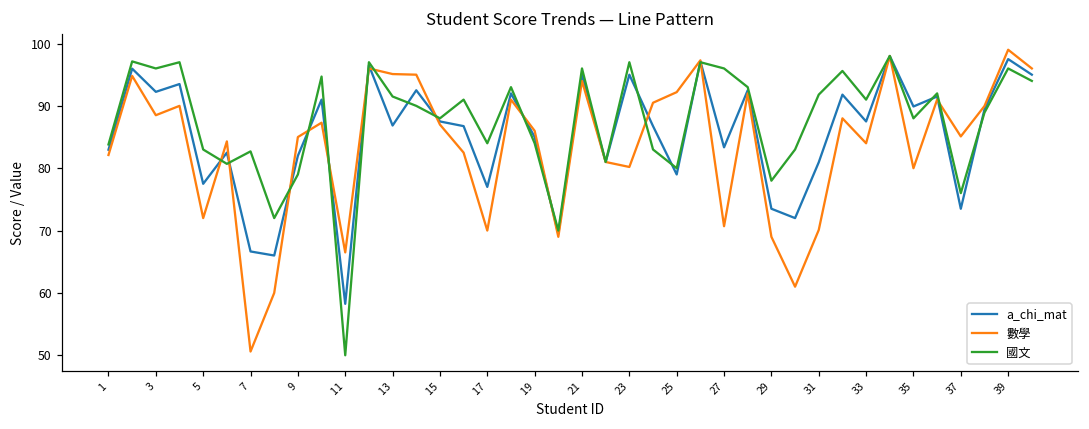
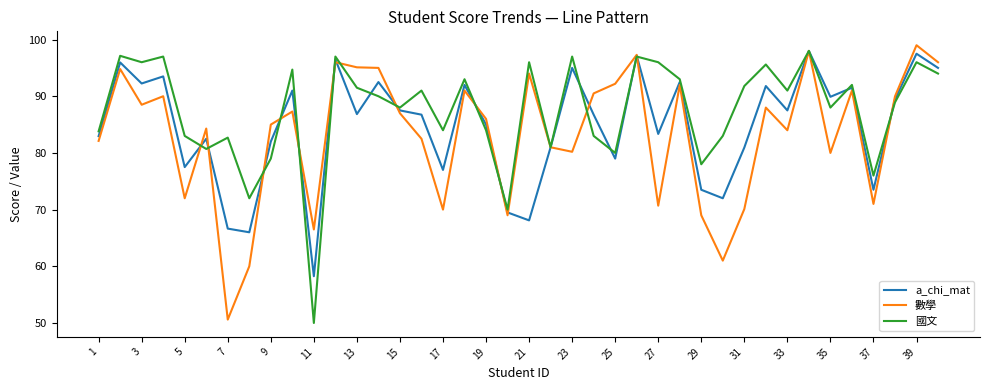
  {
    "a_chi_mat": {
      "1": 83,
      "3": 92,
      "5": 78,
      "7": 67,
      "9": 82,
      "11": 58,
      "13": 87,
      "15": 88,
      "17": 77,
      "19": 85,
-     "21": 95,
+     "21": 68,
      "23": 95,
      "25": 79,
      "27": 83,
      "29": 74,
      "31": 81,
      "33": 88,
      "35": 90,
      "37": 74,
      "39": 98
    },
    "數學": {
      "1": 82,
      "3": 89,
      "5": 72,
      "7": 51,
      "9": 85,
      "11": 67,
      "13": 95,
      "15": 87,
      "17": 70,
      "19": 86,
      "21": 94,
      "23": 80,
      "25": 92,
      "27": 71,
      "29": 69,
      "31": 70,
      "33": 84,
      "35": 80,
-     "37": 85,
+     "37": 71,
      "39": 99
    },
    "國文": {
      "1": 84,
      "3": 96,
      "5": 83,
      "7": 83,
      "9": 79,
      "11": 50,
      "13": 92,
      "15": 88,
      "17": 84,
      "19": 84,
      "21": 96,
      "23": 97,
      "25": 80,
      "27": 96,
      "29": 78,
      "31": 92,
      "33": 91,
      "35": 88,
      "37": 76,
      "39": 96
    }
  }
